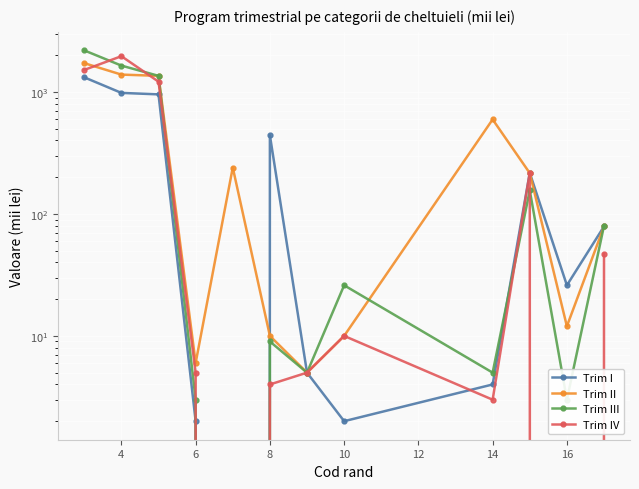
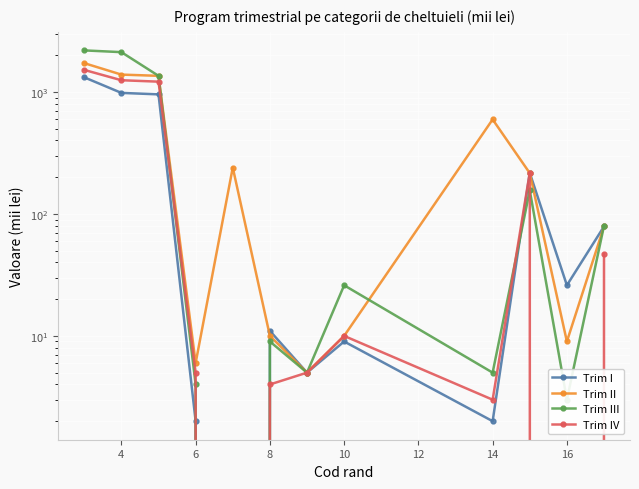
  {
    "Trim I": {
      "4": 1000,
      "6": 2,
-     "8": 440,
-     "10": 2,
-     "14": 4,
+     "8": 11,
+     "10": 9,
+     "14": 2,
      "16": 26
    },
    "Trim II": {
      "4": 1400,
      "6": 6,
      "8": 10,
      "14": 600,
-     "16": 12
+     "16": 9
    },
    "Trim III": {
-     "4": 1600,
-     "6": 3,
+     "4": 2100,
+     "6": 4,
      "8": 9,
      "10": 26,
      "14": 5
    },
    "Trim IV": {
-     "4": 2000,
+     "4": 1200,
      "6": 5,
      "8": 4,
      "14": 3
    }
  }
